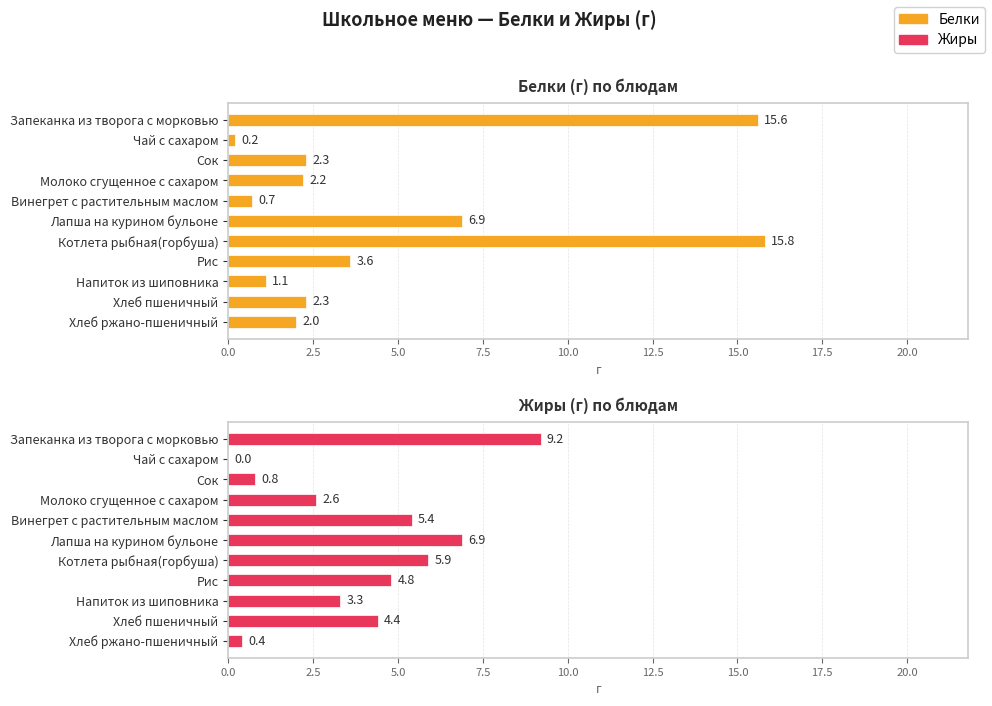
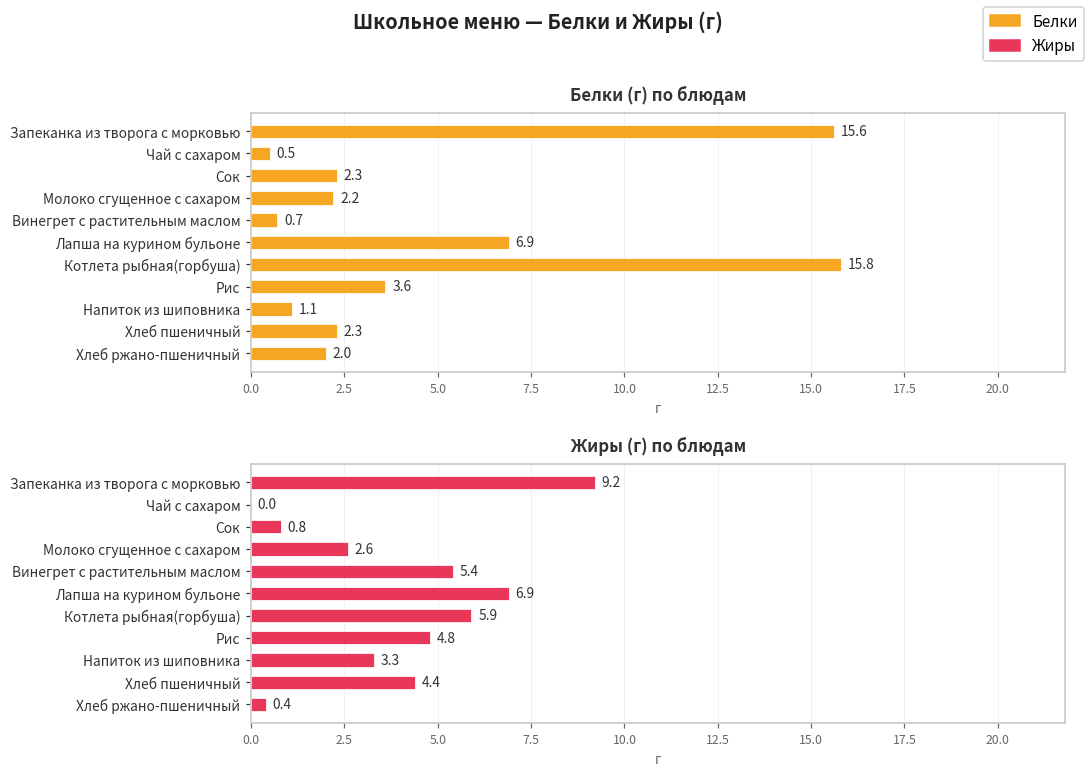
  {
    "Белки (г) по блюдам": {
      "Запеканка из творога с морковью": 15.6,
-     "Чай с сахаром": 0.2,
+     "Чай с сахаром": 0.5,
      "Сок": 2.3,
      "Молоко сгущенное с сахаром": 2.2,
      "Винегрет с растительным маслом": 0.7,
      "Лапша на курином бульоне": 6.9,
      "Котлета рыбная(горбуша)": 15.8,
      "Рис": 3.6,
      "Напиток из шиповника": 1.1,
      "Хлеб пшеничный": 2.3,
      "Хлеб ржано-пшеничный": 2.0
    },
    "Жиры (г) по блюдам": {
      "Запеканка из творога с морковью": 9.2,
      "Чай с сахаром": 0.0,
      "Сок": 0.8,
      "Молоко сгущенное с сахаром": 2.6,
      "Винегрет с растительным маслом": 5.4,
      "Лапша на курином бульоне": 6.9,
      "Котлета рыбная(горбуша)": 5.9,
      "Рис": 4.8,
      "Напиток из шиповника": 3.3,
      "Хлеб пшеничный": 4.4,
      "Хлеб ржано-пшеничный": 0.4
    }
  }
